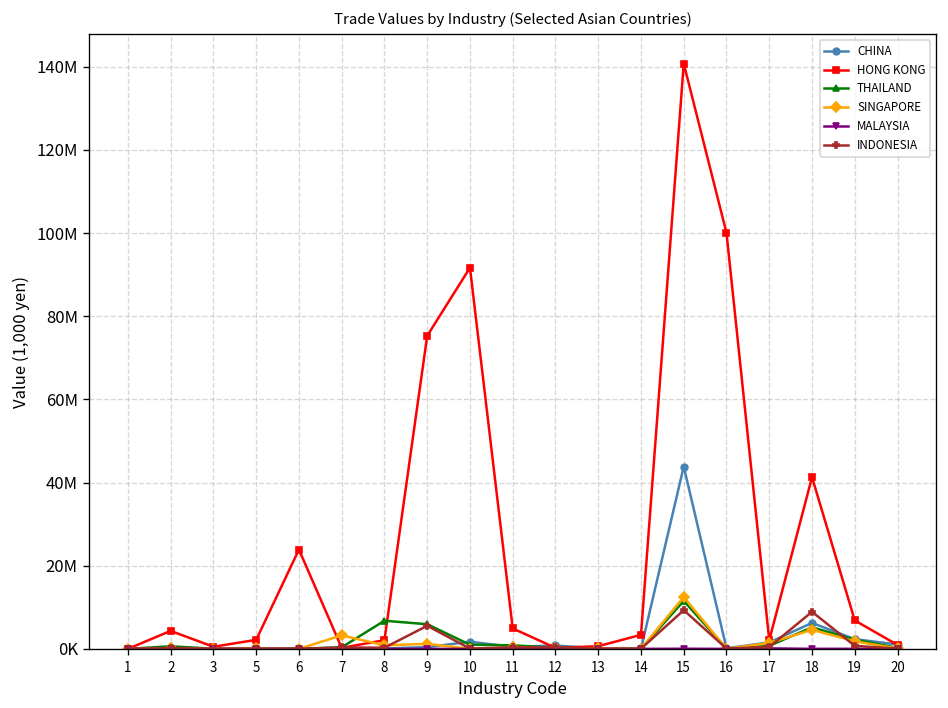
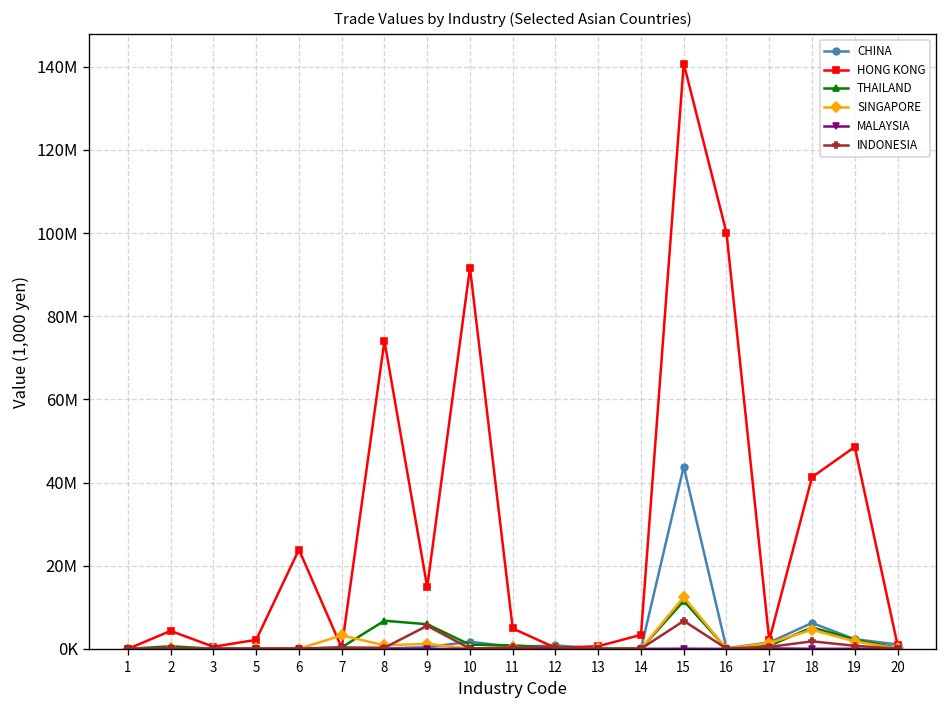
  {
    "CHINA": {
      "15": 44000000,
      "18": 6000000
    },
    "HONG KONG": {
      "2": 4000000,
      "5": 2000000,
      "6": 24000000,
-     "8": 2000000,
-     "9": 75000000,
+     "8": 74000000,
+     "9": 15000000,
      "10": 92000000,
      "11": 5000000,
      "14": 3000000,
      "15": 141000000,
      "16": 100000000,
      "18": 41000000,
-     "19": 7000000
+     "19": 49000000
    },
    "THAILAND": {
      "8": 7000000,
      "15": 12000000
    },
    "SINGAPORE": {
      "7": 3000000,
      "9": 1000000,
      "15": 12000000
    },
    "MALAYSIA": {
      "15": 0,
      "18": 0
    },
    "INDONESIA": {
-     "15": 9000000,
-     "18": 9000000
+     "15": 7000000,
+     "18": 2000000
    }
  }
